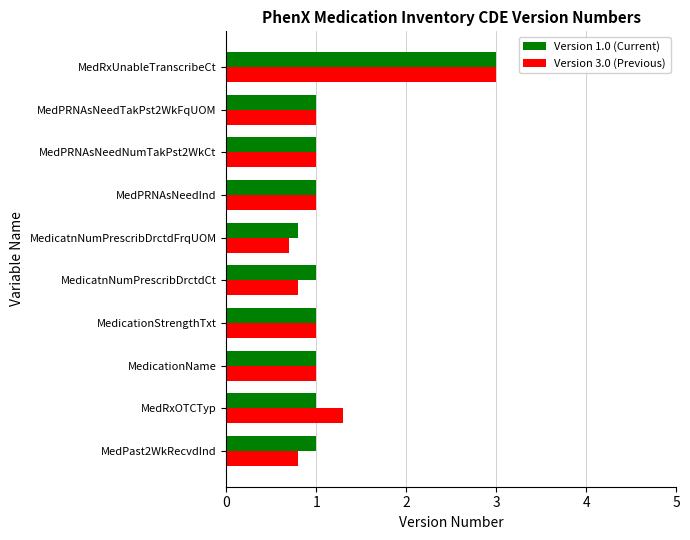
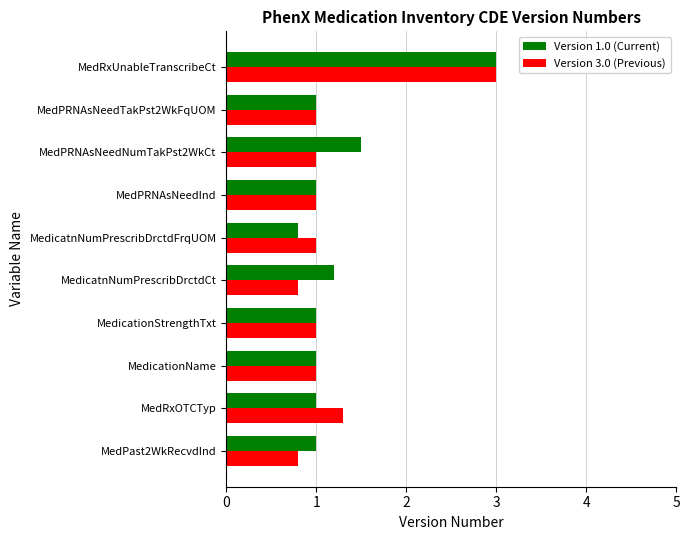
  {
    "Version 1.0 (Current)": {
      "MedRxUnableTranscribeCt": 3.0,
      "MedPRNAsNeedTakPst2WkFqUOM": 1.0,
-     "MedPRNAsNeedNumTakPst2WkCt": 1.0,
+     "MedPRNAsNeedNumTakPst2WkCt": 1.5,
      "MedPRNAsNeedInd": 1.0,
      "MedicatnNumPrescribDrctdFrqUOM": 0.8,
-     "MedicatnNumPrescribDrctdCt": 1.0,
+     "MedicatnNumPrescribDrctdCt": 1.2,
      "MedicationStrengthTxt": 1.0,
      "MedicationName": 1.0,
      "MedRxOTCTyp": 1.0,
      "MedPast2WkRecvdInd": 1.0
    },
    "Version 3.0 (Previous)": {
      "MedRxUnableTranscribeCt": 3.0,
      "MedPRNAsNeedTakPst2WkFqUOM": 1.0,
      "MedPRNAsNeedNumTakPst2WkCt": 1.0,
      "MedPRNAsNeedInd": 1.0,
-     "MedicatnNumPrescribDrctdFrqUOM": 0.7,
+     "MedicatnNumPrescribDrctdFrqUOM": 1.0,
      "MedicatnNumPrescribDrctdCt": 0.8,
      "MedicationStrengthTxt": 1.0,
      "MedicationName": 1.0,
      "MedRxOTCTyp": 1.3,
      "MedPast2WkRecvdInd": 0.8
    }
  }
